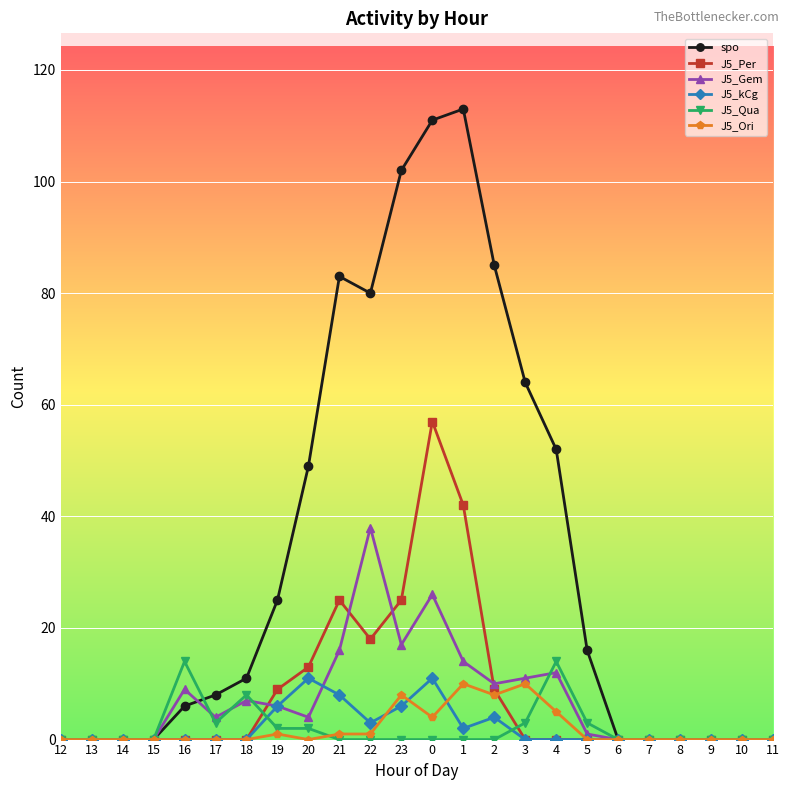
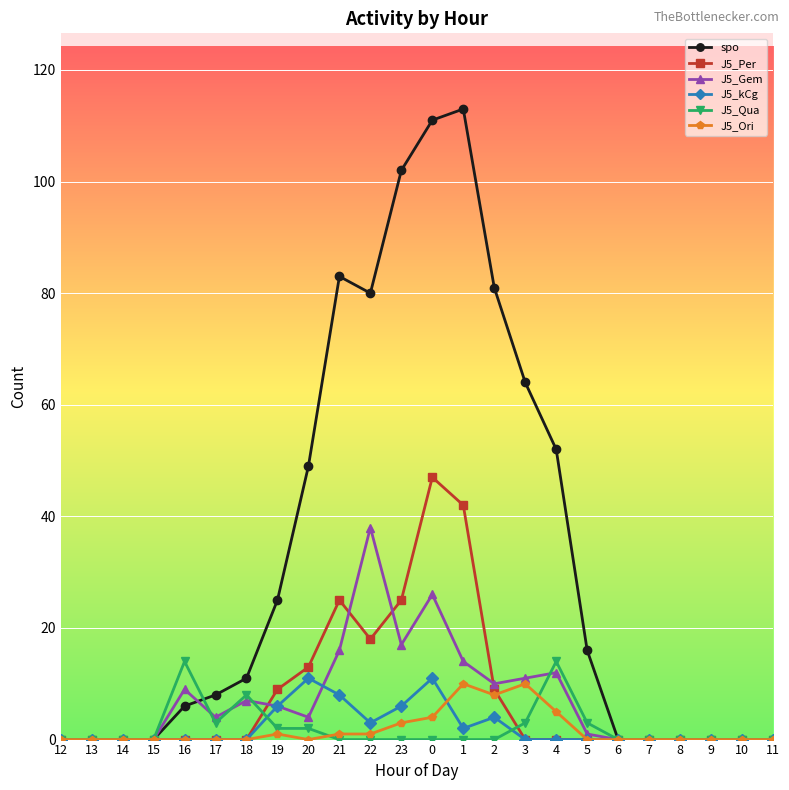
  {
    "spo": {
      "16": 6,
      "17": 8,
      "18": 11,
      "19": 25,
      "20": 49,
      "21": 83,
      "22": 80,
      "23": 102,
      "0": 111,
      "1": 113,
-     "2": 85,
+     "2": 81,
      "3": 64,
      "4": 52,
      "5": 16
    },
    "J5_Per": {
      "19": 9,
      "20": 13,
      "21": 25,
      "22": 18,
      "23": 25,
-     "0": 57,
+     "0": 47,
      "1": 42,
      "2": 9
    },
    "J5_Gem": {
      "16": 9,
      "17": 4,
      "18": 7,
      "20": 4,
      "21": 16,
      "22": 38,
      "23": 17,
      "0": 26,
      "1": 14,
      "2": 10,
      "3": 11,
      "4": 12,
      "5": 1
    },
    "J5_kCg": {
      "20": 11,
      "21": 8,
      "22": 3,
      "23": 6,
      "0": 11,
      "1": 2,
      "2": 4
    },
    "J5_Qua": {
      "16": 14,
      "17": 3,
      "18": 8,
      "19": 2,
      "20": 2,
      "21": 0,
      "22": 0,
      "23": 0,
      "0": 0,
      "1": 0,
      "2": 0,
      "3": 3,
      "4": 14,
      "5": 3
    },
    "J5_Ori": {
      "19": 1,
      "20": 0,
      "21": 1,
      "22": 1,
-     "23": 8,
+     "23": 3,
      "0": 4,
      "1": 10,
      "2": 8,
      "3": 10,
      "4": 5
    }
  }
